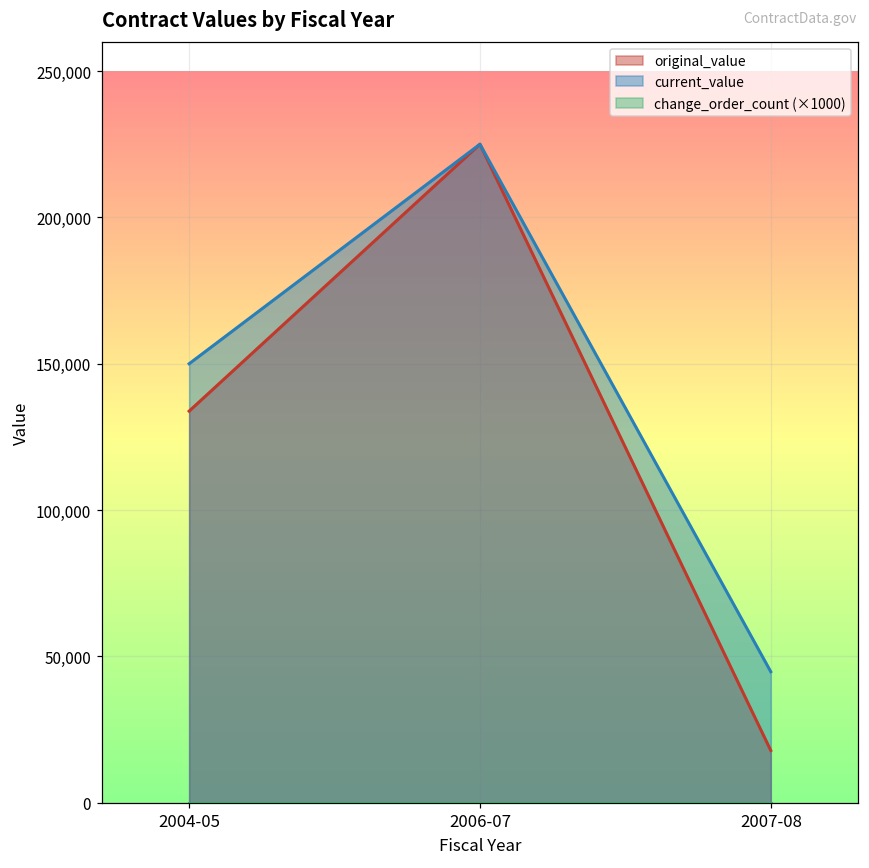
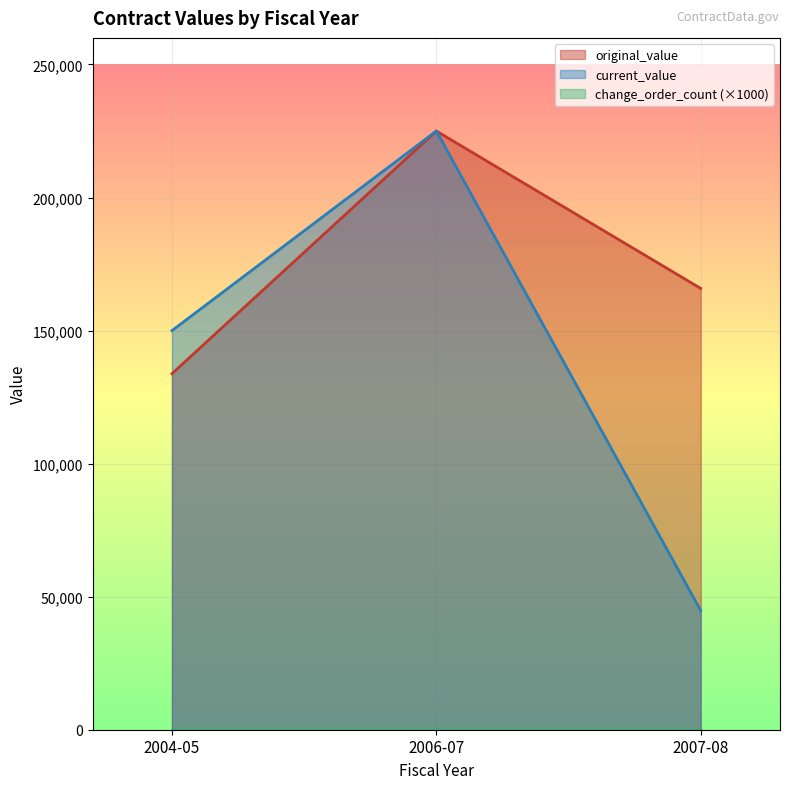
  {
    "original_value": {
      "2004-05": "134,000",
-     "2007-08": "18,000"
+     "2007-08": "166,000"
    },
    "current_value": {
      "2004-05": "150,000",
      "2007-08": "45,000"
    },
    "change_order_count (×1000)": {
      "2004-05": "0",
      "2006-07": "0",
      "2007-08": "0"
    }
  }
